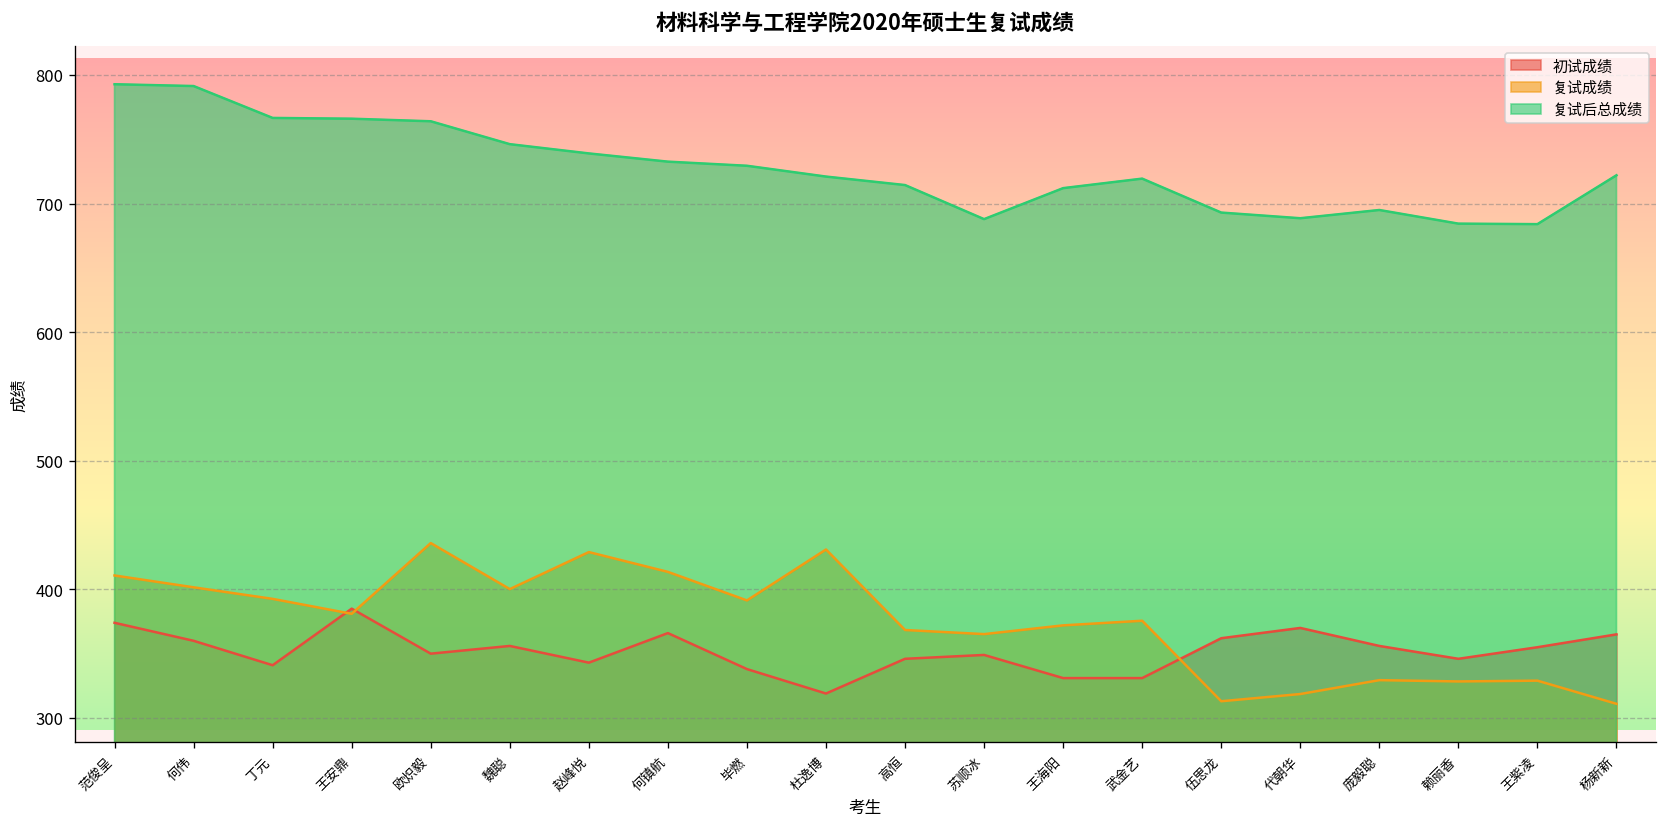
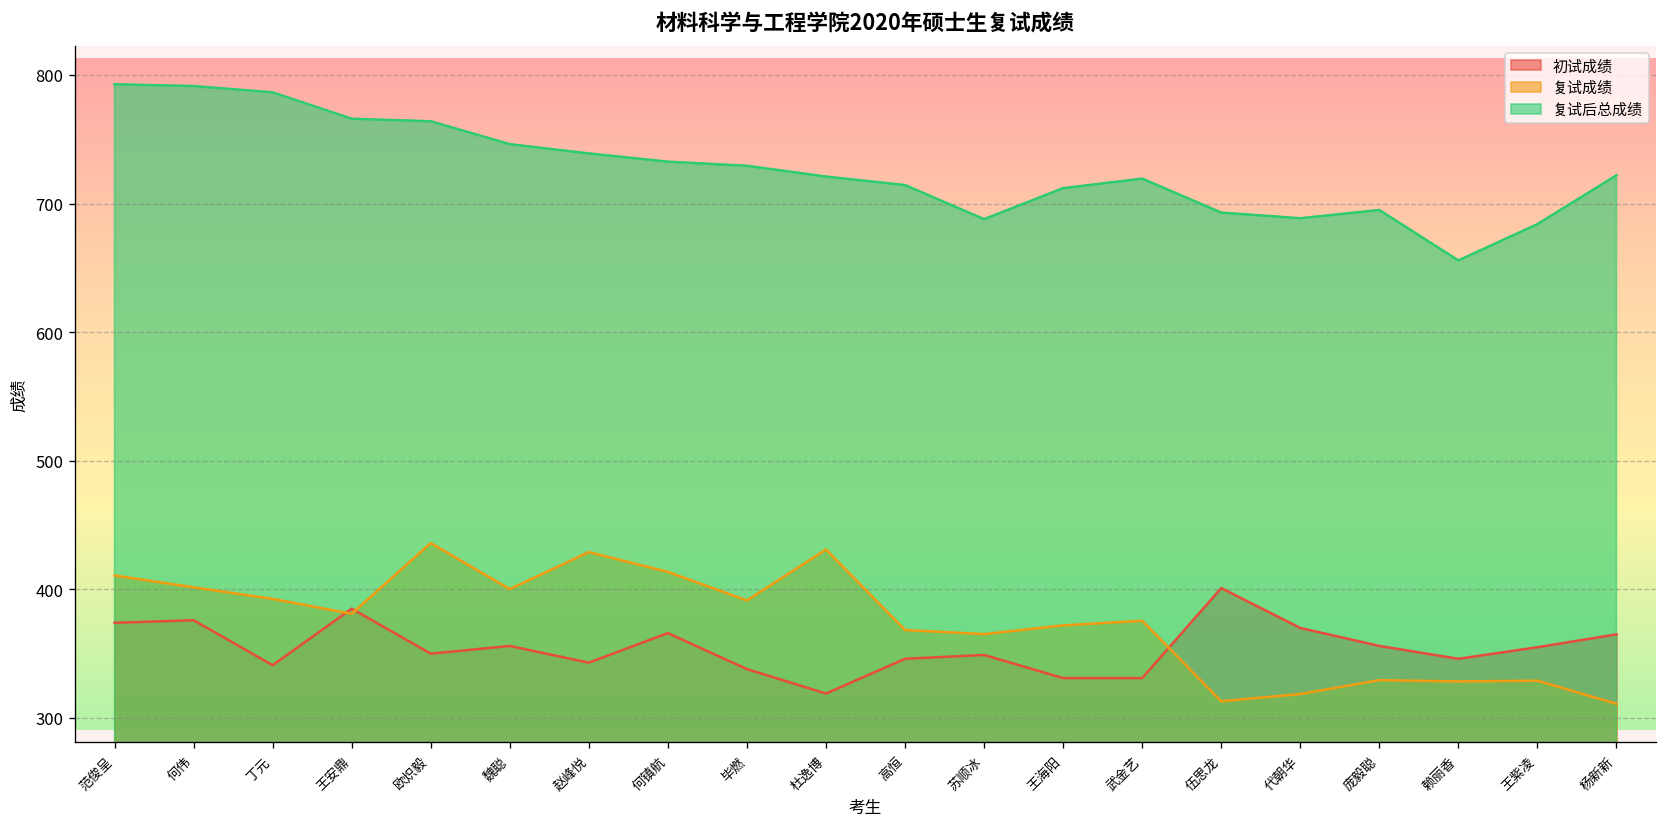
  {
    "初试成绩": {
      "范俊呈": 374,
-     "何伟": 360,
+     "何伟": 376,
      "丁元": 341,
      "王安鼎": 385,
      "欧炽毅": 350,
      "魏聪": 356,
      "赵峰悦": 343,
      "何镇航": 366,
      "毕燃": 338,
      "杜逸博": 319,
      "高恒": 346,
      "苏顺冰": 349,
      "王海阳": 331,
      "武金艺": 331,
-     "伍思龙": 362,
+     "伍思龙": 401,
      "代朝华": 370,
      "庞毅聪": 356,
      "赖丽香": 346,
      "王紫凌": 355,
      "杨新新": 365
    },
    "复试成绩": {
      "范俊呈": 411,
      "何伟": 402,
      "丁元": 393,
      "王安鼎": 381,
      "欧炽毅": 436,
      "魏聪": 400,
      "赵峰悦": 429,
      "何镇航": 414,
      "毕燃": 391,
      "杜逸博": 431,
      "高恒": 368,
      "苏顺冰": 365,
      "王海阳": 372,
      "武金艺": 376,
      "伍思龙": 313,
      "代朝华": 319,
      "庞毅聪": 329,
      "赖丽香": 328,
      "王紫凌": 329,
      "杨新新": 311
    },
    "复试后总成绩": {
      "范俊呈": 793,
      "何伟": 791,
-     "丁元": 767,
+     "丁元": 787,
      "王安鼎": 766,
      "欧炽毅": 764,
      "魏聪": 746,
      "赵峰悦": 739,
      "何镇航": 733,
      "毕燃": 729,
      "杜逸博": 721,
      "高恒": 714,
      "苏顺冰": 688,
      "王海阳": 712,
      "武金艺": 719,
      "伍思龙": 693,
      "代朝华": 689,
      "庞毅聪": 695,
-     "赖丽香": 684,
+     "赖丽香": 656,
      "王紫凌": 684,
      "杨新新": 722
    }
  }
